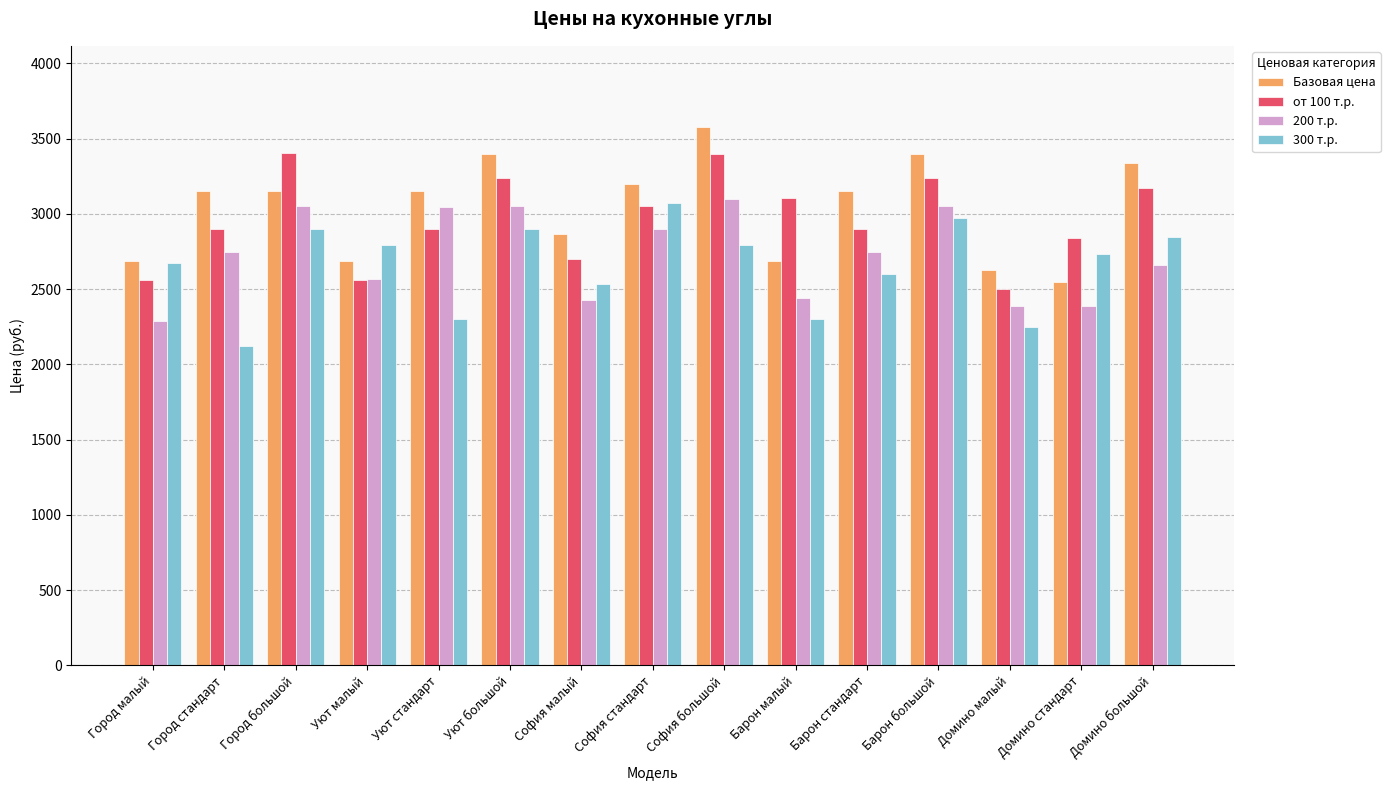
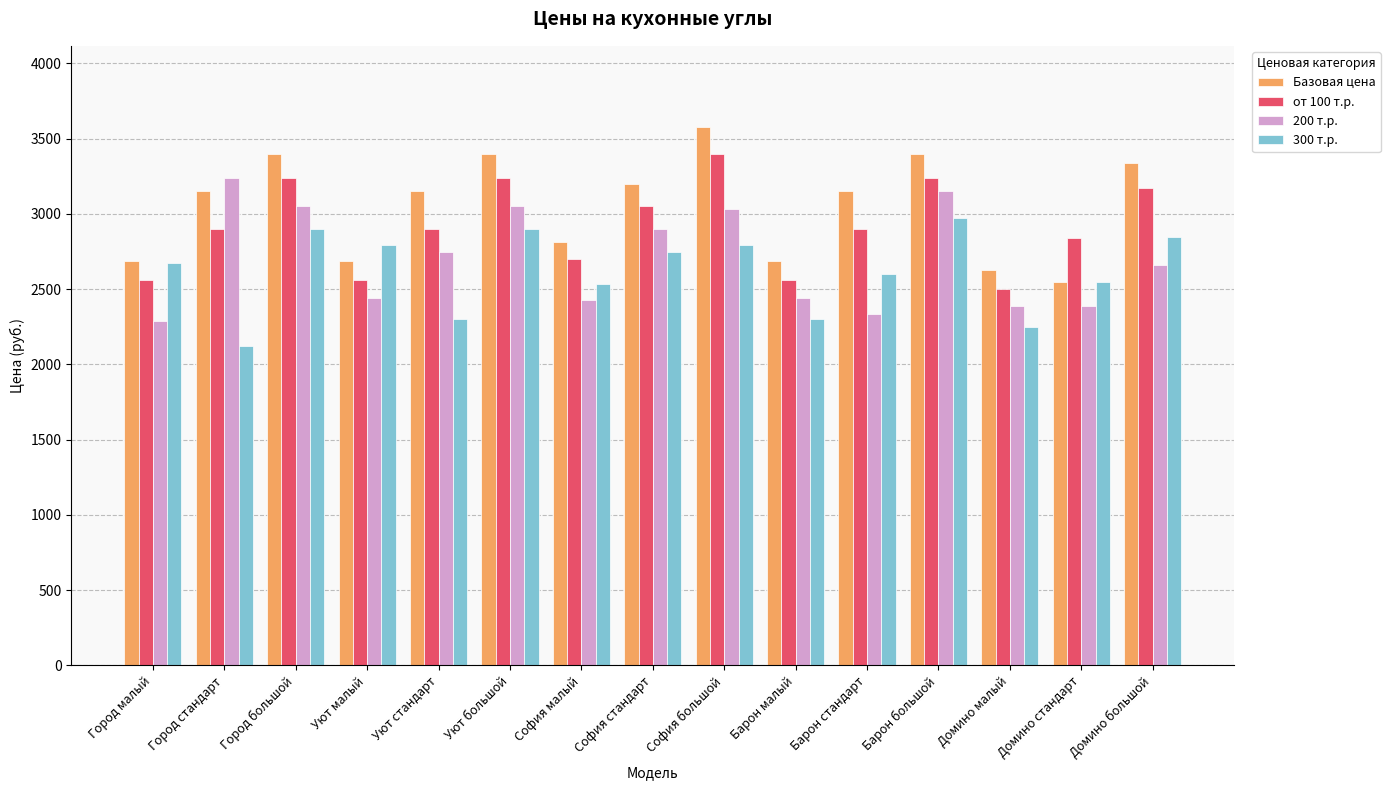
  {
    "Базовая цена": {
      "Город малый": 2690,
      "Город стандарт": 3150,
-     "Город большой": 3150,
+     "Город большой": 3400,
      "Уют малый": 2690,
      "Уют стандарт": 3150,
      "Уют большой": 3400,
-     "София малый": 2870,
+     "София малый": 2810,
      "София стандарт": 3200,
      "София большой": 3580,
      "Барон малый": 2690,
      "Барон стандарт": 3150,
      "Барон большой": 3400,
      "Домино малый": 2630,
      "Домино стандарт": 2550,
      "Домино большой": 3340
    },
    "от 100 т.р.": {
      "Город малый": 2560,
      "Город стандарт": 2900,
-     "Город большой": 3400,
+     "Город большой": 3240,
      "Уют малый": 2560,
      "Уют стандарт": 2900,
      "Уют большой": 3240,
      "София малый": 2700,
      "София стандарт": 3050,
      "София большой": 3400,
-     "Барон малый": 3110,
+     "Барон малый": 2560,
      "Барон стандарт": 2900,
      "Барон большой": 3240,
      "Домино малый": 2500,
      "Домино стандарт": 2840,
      "Домино большой": 3170
    },
    "200 т.р.": {
      "Город малый": 2290,
-     "Город стандарт": 2750,
+     "Город стандарт": 3240,
      "Город большой": 3050,
-     "Уют малый": 2570,
-     "Уют стандарт": 3050,
+     "Уют малый": 2440,
+     "Уют стандарт": 2750,
      "Уют большой": 3050,
      "София малый": 2430,
      "София стандарт": 2900,
-     "София большой": 3100,
+     "София большой": 3030,
      "Барон малый": 2440,
-     "Барон стандарт": 2750,
-     "Барон большой": 3050,
+     "Барон стандарт": 2340,
+     "Барон большой": 3150,
      "Домино малый": 2390,
      "Домино стандарт": 2390,
      "Домино большой": 2660
    },
    "300 т.р.": {
      "Город малый": 2670,
      "Город стандарт": 2120,
      "Город большой": 2900,
      "Уют малый": 2790,
      "Уют стандарт": 2300,
      "Уют большой": 2900,
      "София малый": 2530,
-     "София стандарт": 3070,
+     "София стандарт": 2750,
      "София большой": 2790,
      "Барон малый": 2300,
      "Барон стандарт": 2600,
      "Барон большой": 2970,
      "Домино малый": 2250,
-     "Домино стандарт": 2740,
+     "Домино стандарт": 2550,
      "Домино большой": 2850
    }
  }
